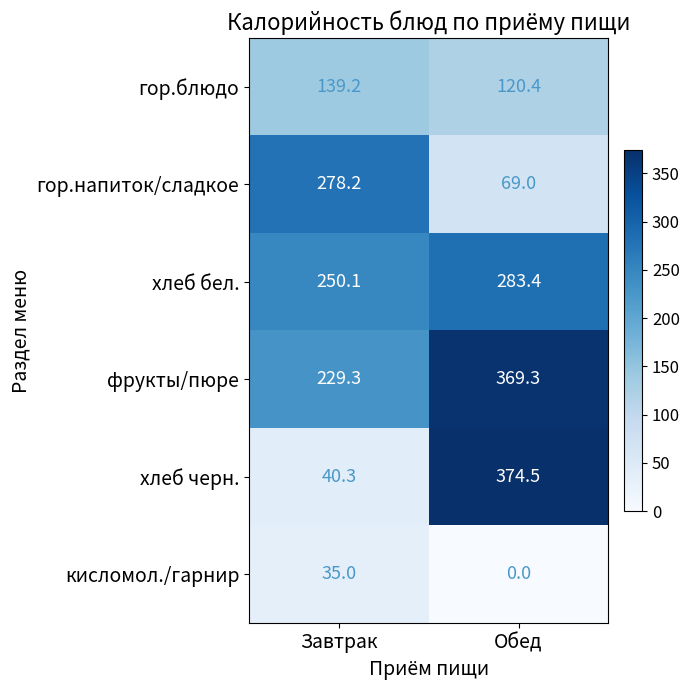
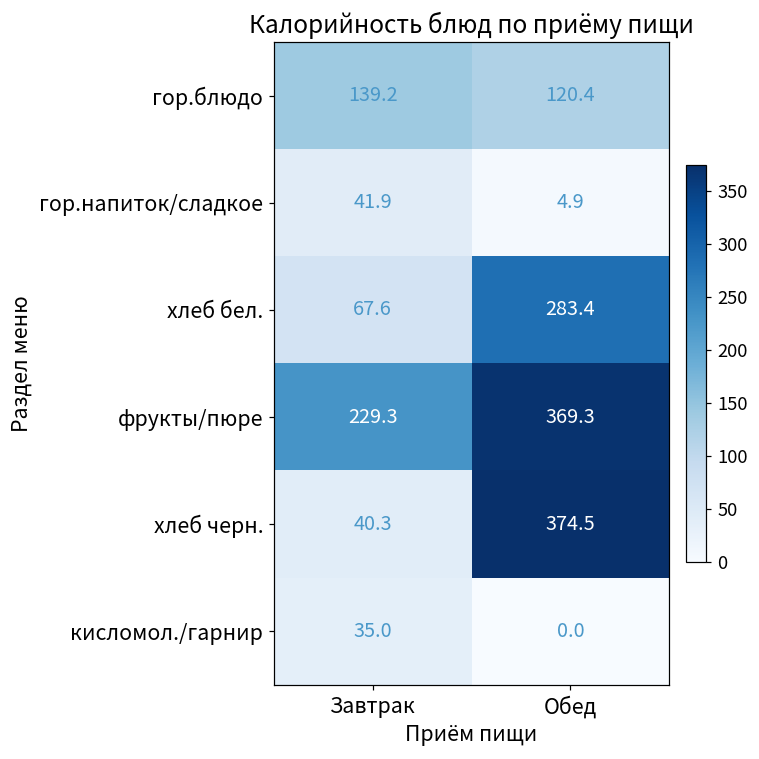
  {
    "гор.блюдо": {
      "Завтрак": 139.2,
      "Обед": 120.4
    },
    "гор.напиток/сладкое": {
-     "Завтрак": 278.2,
-     "Обед": 69.0
+     "Завтрак": 41.9,
+     "Обед": 4.9
    },
    "хлеб бел.": {
-     "Завтрак": 250.1,
+     "Завтрак": 67.6,
      "Обед": 283.4
    },
    "фрукты/пюре": {
      "Завтрак": 229.3,
      "Обед": 369.3
    },
    "хлеб черн.": {
      "Завтрак": 40.3,
      "Обед": 374.5
    },
    "кисломол./гарнир": {
      "Завтрак": 35.0,
      "Обед": 0.0
    }
  }
